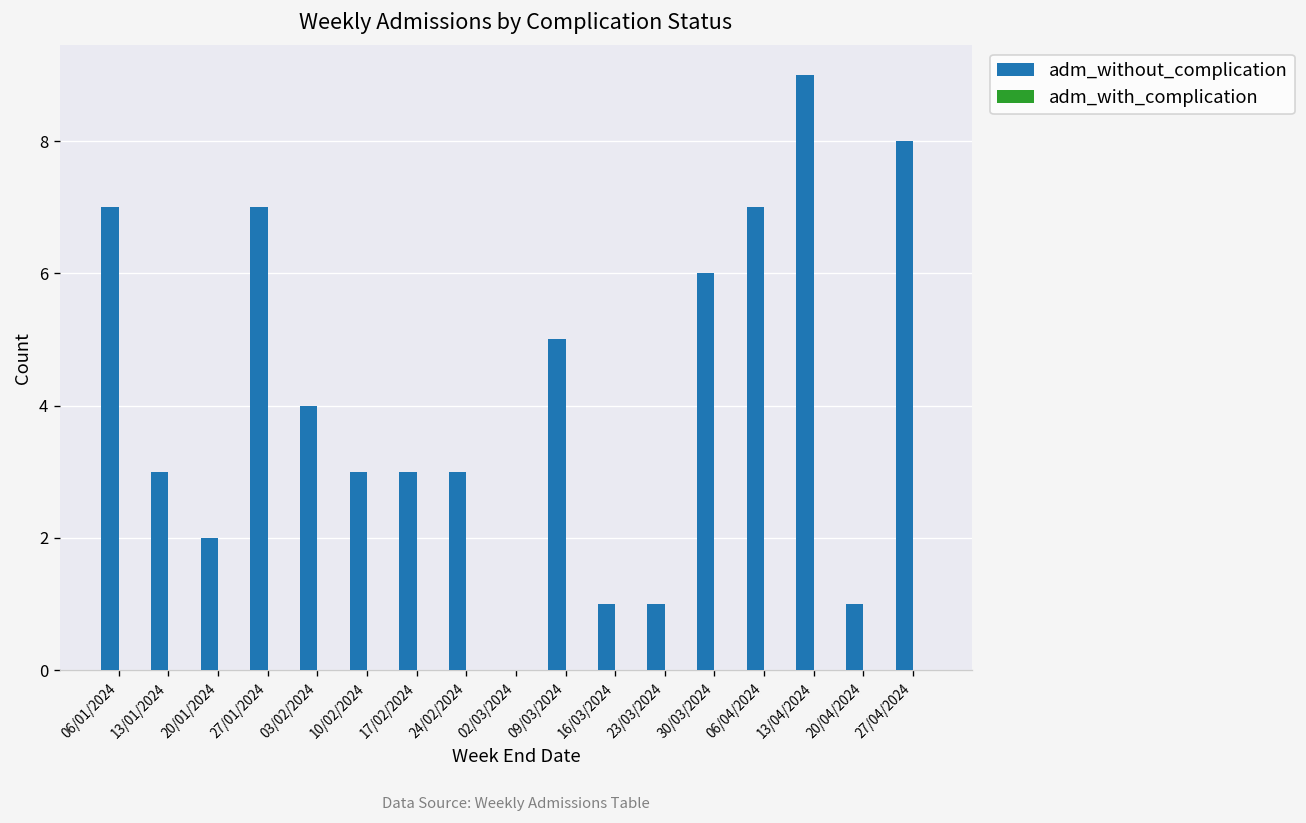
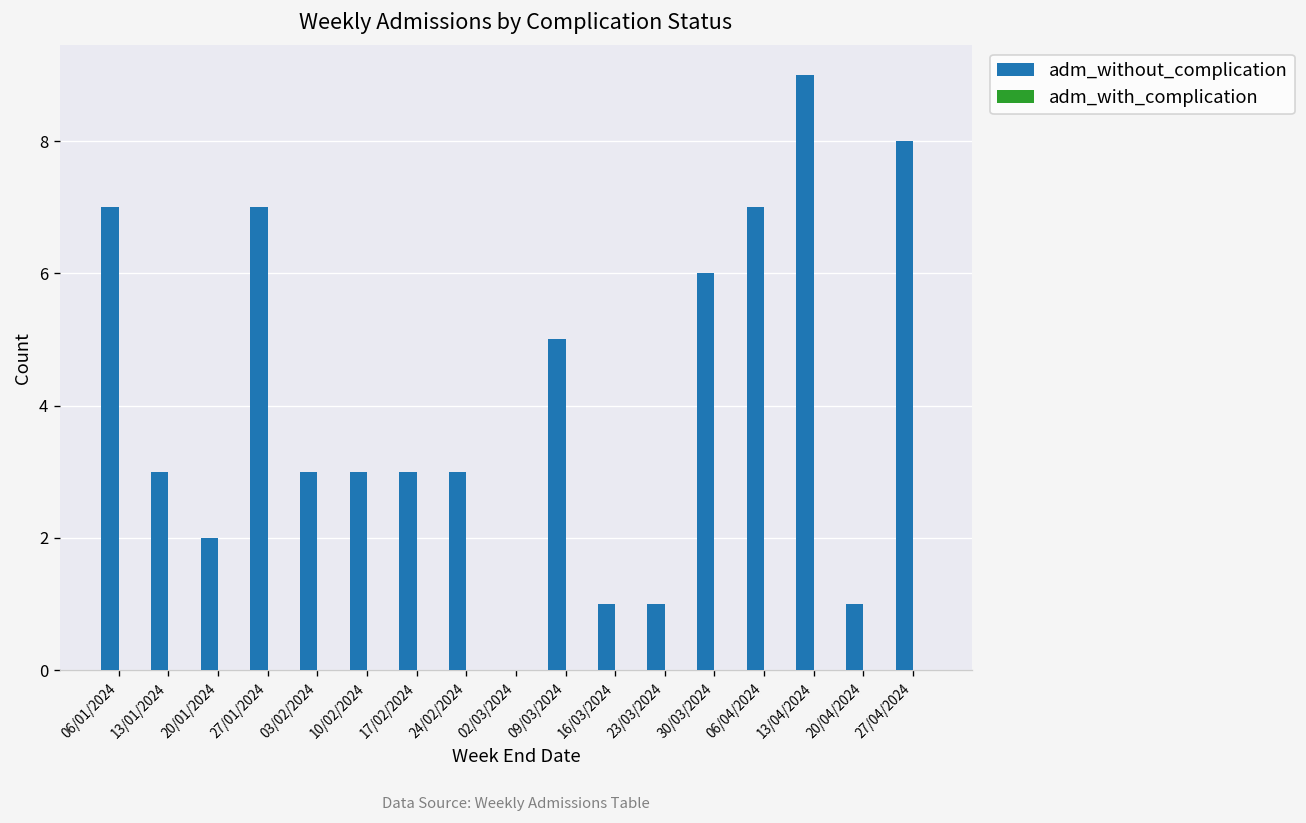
  {
    "adm_without_complication": {
      "06/01/2024": 7,
      "13/01/2024": 3,
      "20/01/2024": 2,
      "27/01/2024": 7,
-     "03/02/2024": 4,
+     "03/02/2024": 3,
      "10/02/2024": 3,
      "17/02/2024": 3,
      "24/02/2024": 3,
      "02/03/2024": 0,
      "09/03/2024": 5,
      "16/03/2024": 1,
      "23/03/2024": 1,
      "30/03/2024": 6,
      "06/04/2024": 7,
      "13/04/2024": 9,
      "20/04/2024": 1,
      "27/04/2024": 8
    },
    "adm_with_complication": {
      "06/01/2024": 0,
      "13/01/2024": 0,
      "20/01/2024": 0,
      "27/01/2024": 0,
      "03/02/2024": 0,
      "10/02/2024": 0,
      "17/02/2024": 0,
      "24/02/2024": 0,
      "02/03/2024": 0,
      "09/03/2024": 0,
      "16/03/2024": 0,
      "23/03/2024": 0,
      "30/03/2024": 0,
      "06/04/2024": 0,
      "13/04/2024": 0,
      "20/04/2024": 0,
      "27/04/2024": 0
    }
  }
